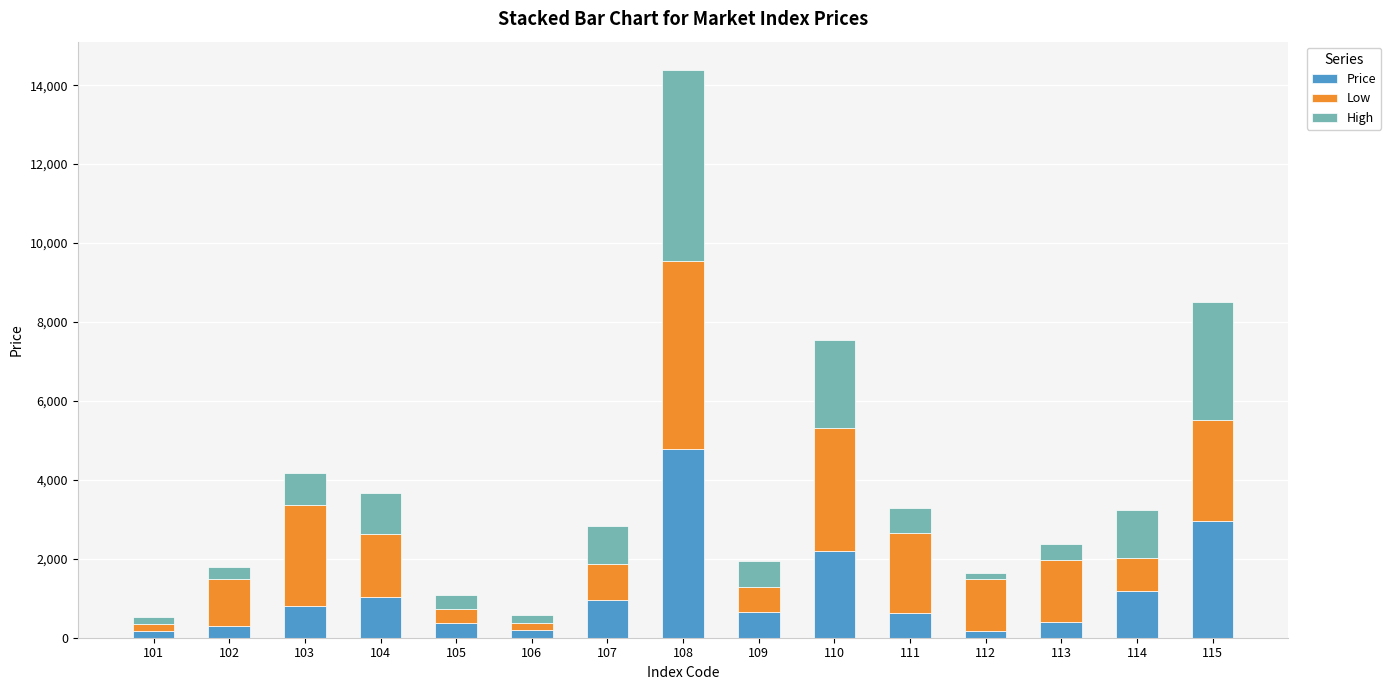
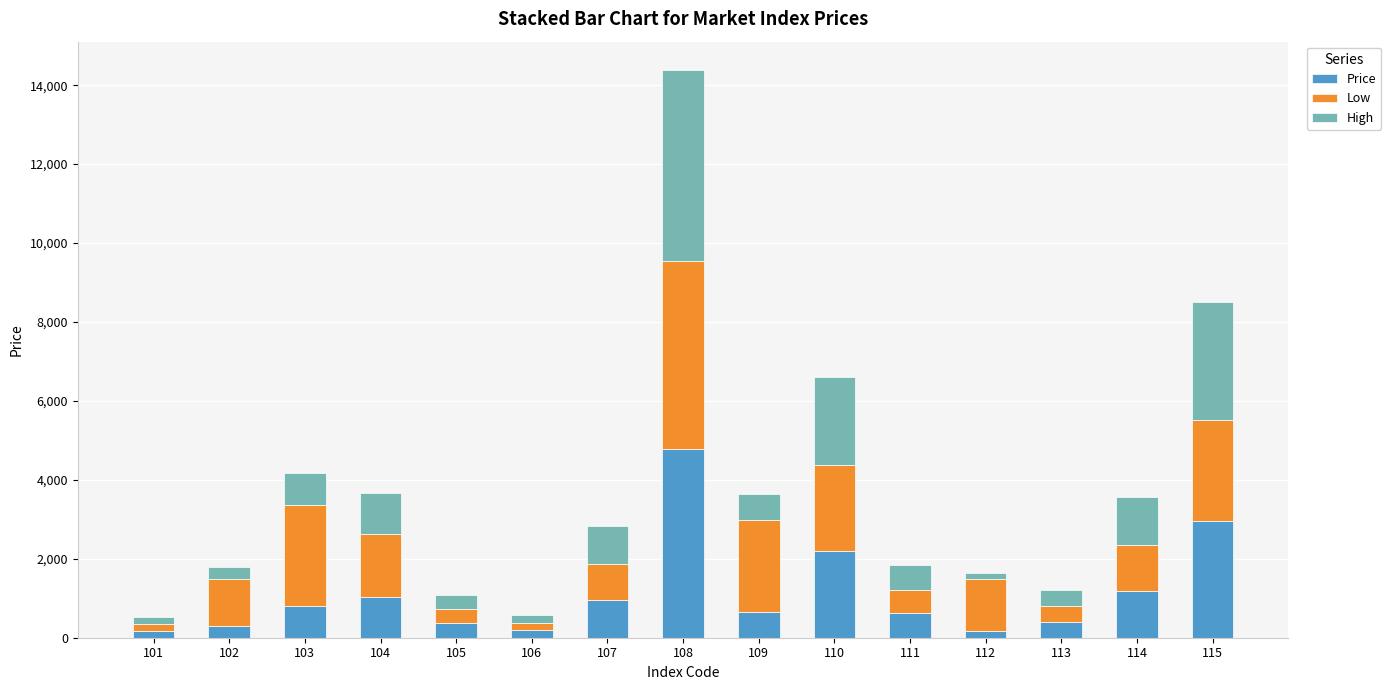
  {
    "Low": {
      "101": "200",
      "102": "1,200",
      "103": "2,600",
      "104": "1,600",
      "105": "400",
      "106": "200",
      "107": "900",
      "108": "4,800",
-     "109": "600",
-     "110": "3,100",
-     "111": "2,000",
+     "109": "2,300",
+     "110": "2,200",
+     "111": "600",
      "112": "1,300",
-     "113": "1,600",
-     "114": "800",
+     "113": "400",
+     "114": "1,200",
      "115": "2,600"
    }
  }
